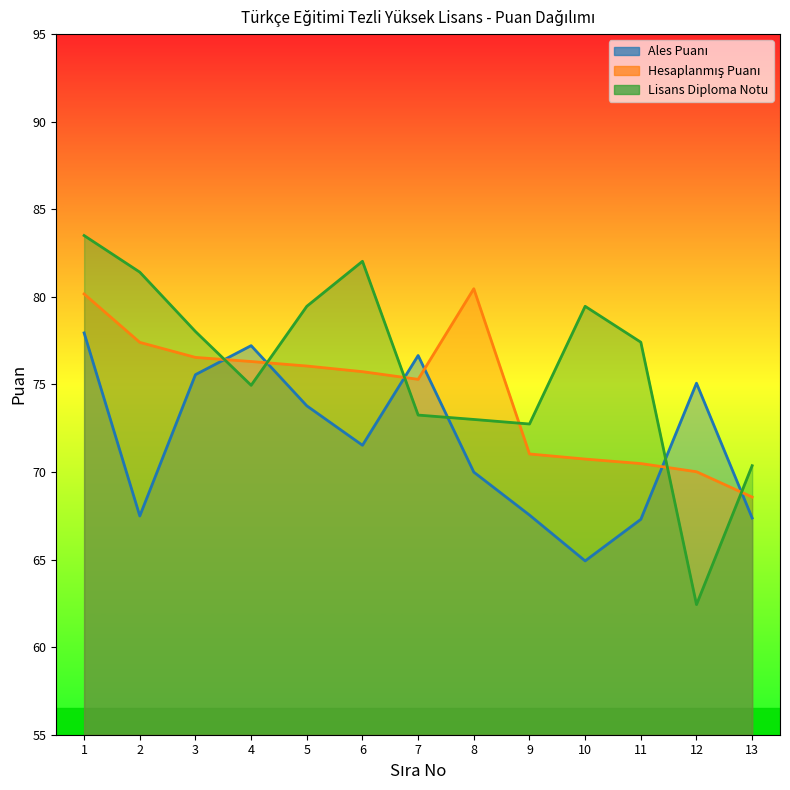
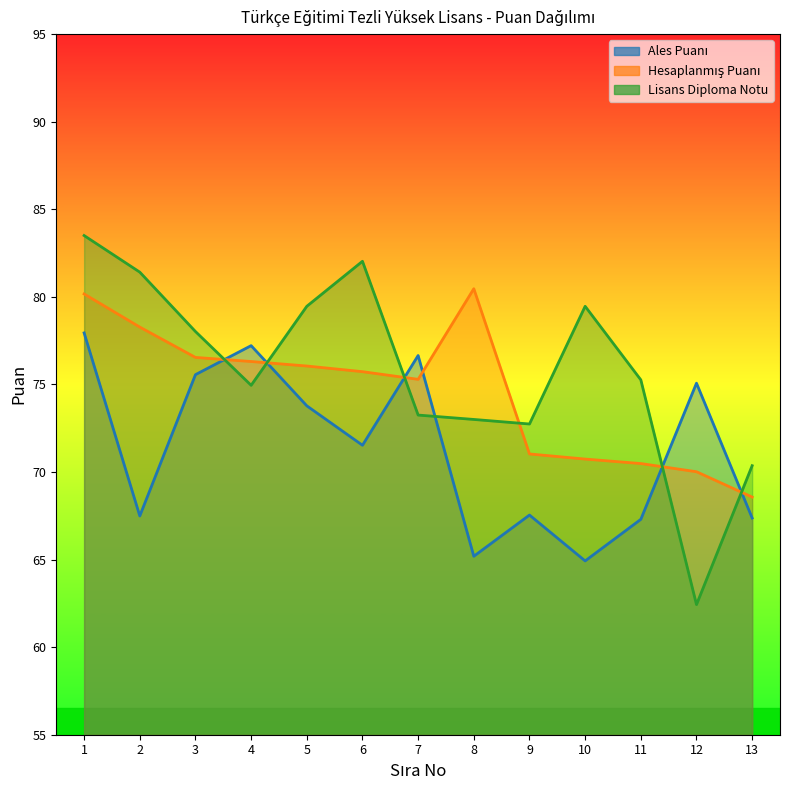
  {
    "Ales Puanı": {
      "1": 77.9,
      "2": 67.5,
      "3": 75.6,
      "4": 77.2,
      "5": 73.8,
      "6": 71.5,
      "7": 76.6,
-     "8": 70.0,
+     "8": 65.2,
      "9": 67.5,
      "10": 64.9,
      "11": 67.3,
      "12": 75.1,
      "13": 67.4
    },
    "Hesaplanmış Puanı": {
      "1": 80.2,
-     "2": 77.4,
+     "2": 78.3,
      "3": 76.5,
      "4": 76.3,
      "5": 76.1,
      "6": 75.7,
      "7": 75.3,
      "8": 80.5,
      "9": 71.0,
      "10": 70.7,
      "11": 70.5,
      "12": 70.0,
      "13": 68.6
    },
    "Lisans Diploma Notu": {
      "1": 83.5,
      "2": 81.4,
      "3": 78.0,
      "4": 75.0,
      "5": 79.5,
      "6": 82.0,
      "7": 73.3,
      "8": 73.0,
      "9": 72.7,
      "10": 79.5,
-     "11": 77.4,
+     "11": 75.3,
      "12": 62.4,
      "13": 70.4
    }
  }
